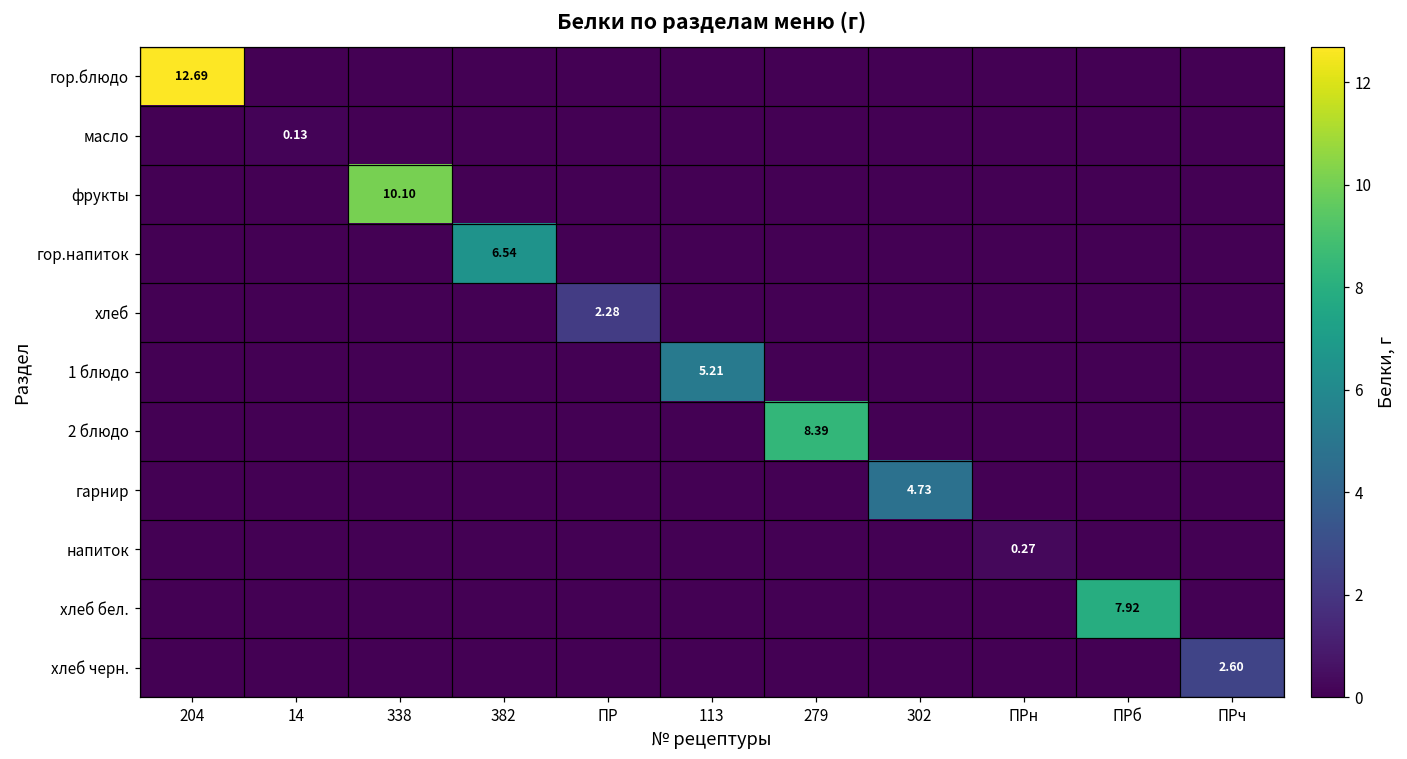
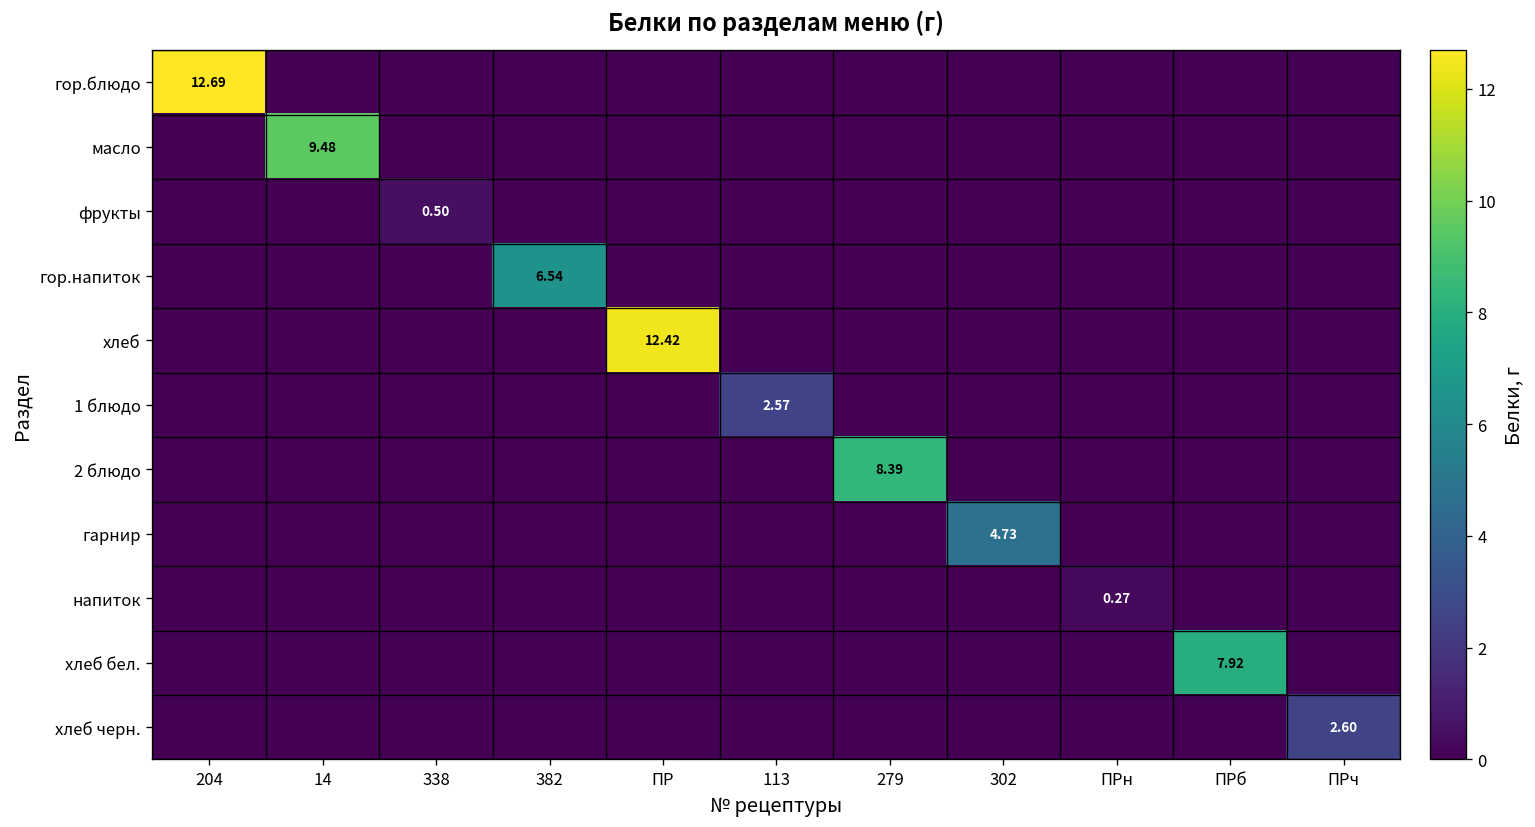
  {
    "гор.блюдо": {
      "204": 12.69
    },
    "масло": {
-     "14": 0.13
+     "14": 9.48
    },
    "фрукты": {
-     "338": 10.10
+     "338": 0.50
    },
    "гор.напиток": {
      "382": 6.54
    },
    "хлеб": {
-     "ПР": 2.28
+     "ПР": 12.42
    },
    "1 блюдо": {
-     "113": 5.21
+     "113": 2.57
    },
    "2 блюдо": {
      "279": 8.39
    },
    "гарнир": {
      "302": 4.73
    },
    "напиток": {
      "ПРн": 0.27
    },
    "хлеб бел.": {
      "ПРб": 7.92
    },
    "хлеб черн.": {
      "ПРч": 2.60
    }
  }
